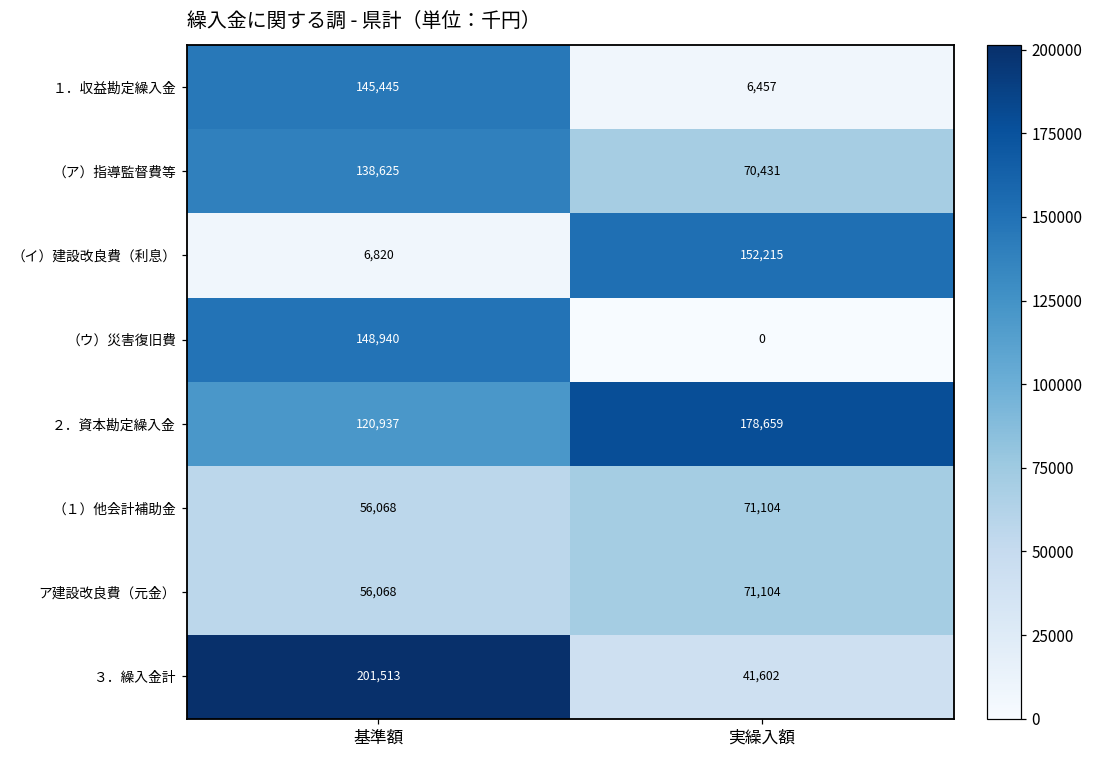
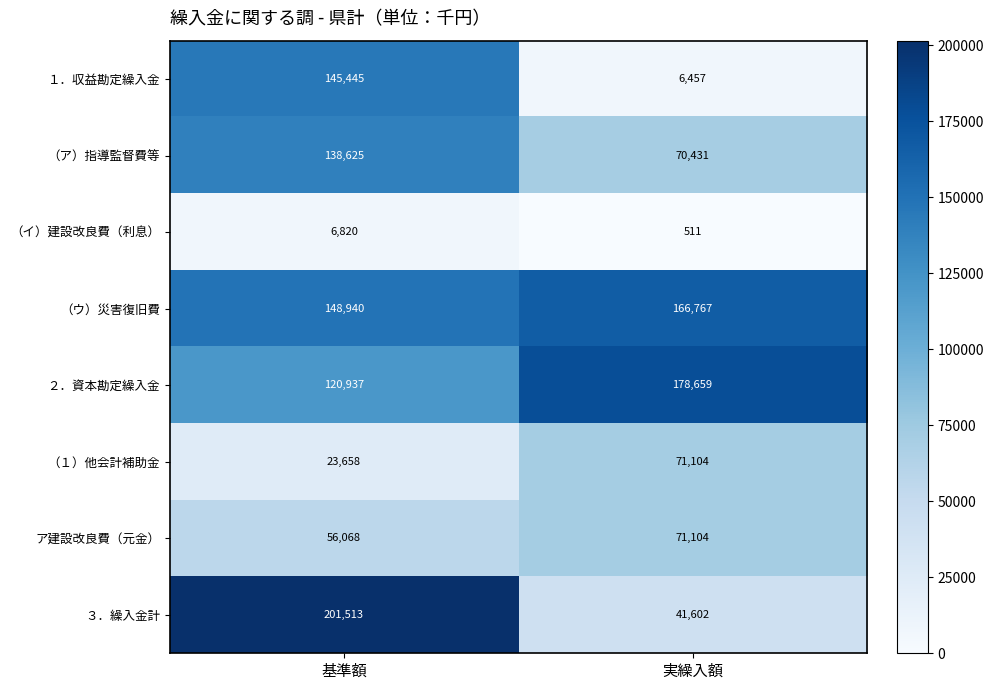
  {
    "１．収益勘定繰入金": {
      "基準額": "145,445",
      "実繰入額": "6,457"
    },
    "（ア）指導監督費等": {
      "基準額": "138,625",
      "実繰入額": "70,431"
    },
    "（イ）建設改良費（利息）": {
      "基準額": "6,820",
-     "実繰入額": "152,215"
+     "実繰入額": "511"
    },
    "（ウ）災害復旧費": {
      "基準額": "148,940",
-     "実繰入額": "0"
+     "実繰入額": "166,767"
    },
    "２．資本勘定繰入金": {
      "基準額": "120,937",
      "実繰入額": "178,659"
    },
    "（１）他会計補助金": {
-     "基準額": "56,068",
+     "基準額": "23,658",
      "実繰入額": "71,104"
    },
    "ア建設改良費（元金）": {
      "基準額": "56,068",
      "実繰入額": "71,104"
    },
    "３．繰入金計": {
      "基準額": "201,513",
      "実繰入額": "41,602"
    }
  }
